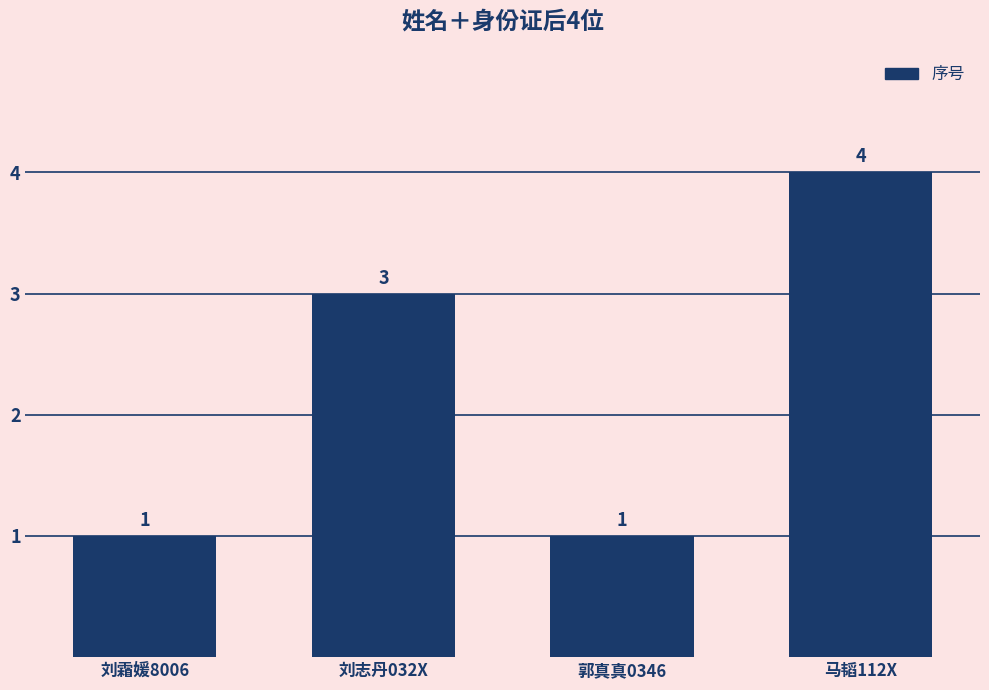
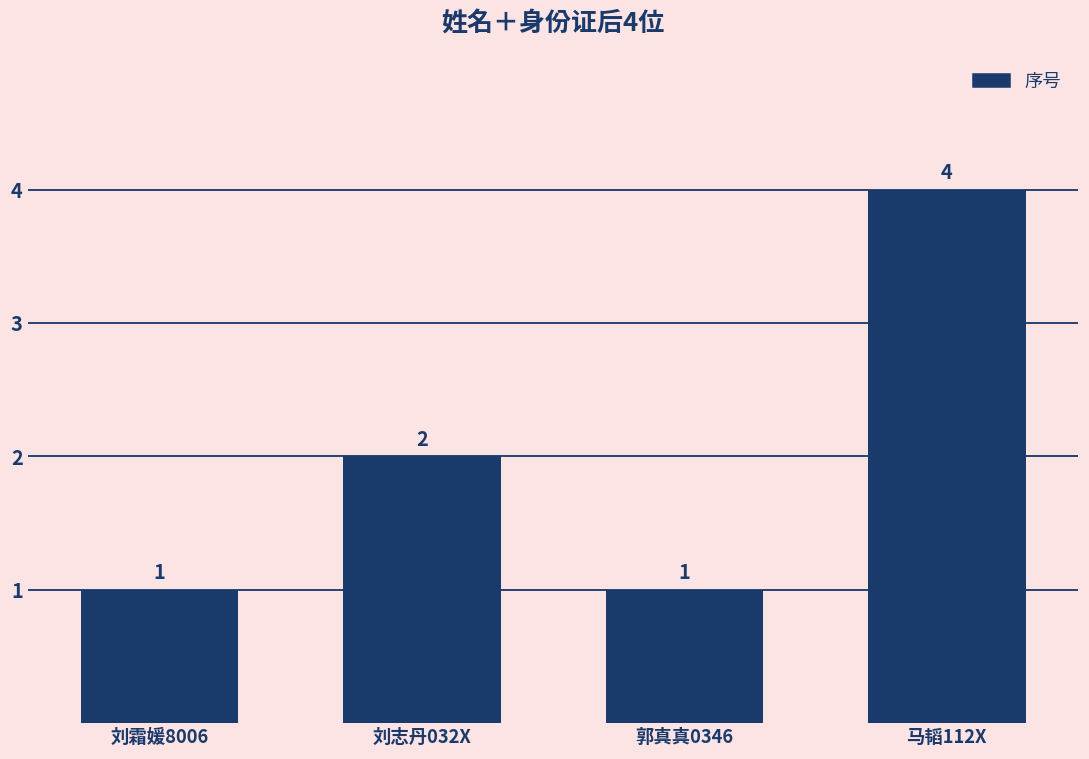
  {
    "刘霜媛8006": 1,
-   "刘志丹032X": 3,
+   "刘志丹032X": 2,
    "郭真真0346": 1,
    "马韬112X": 4
  }
